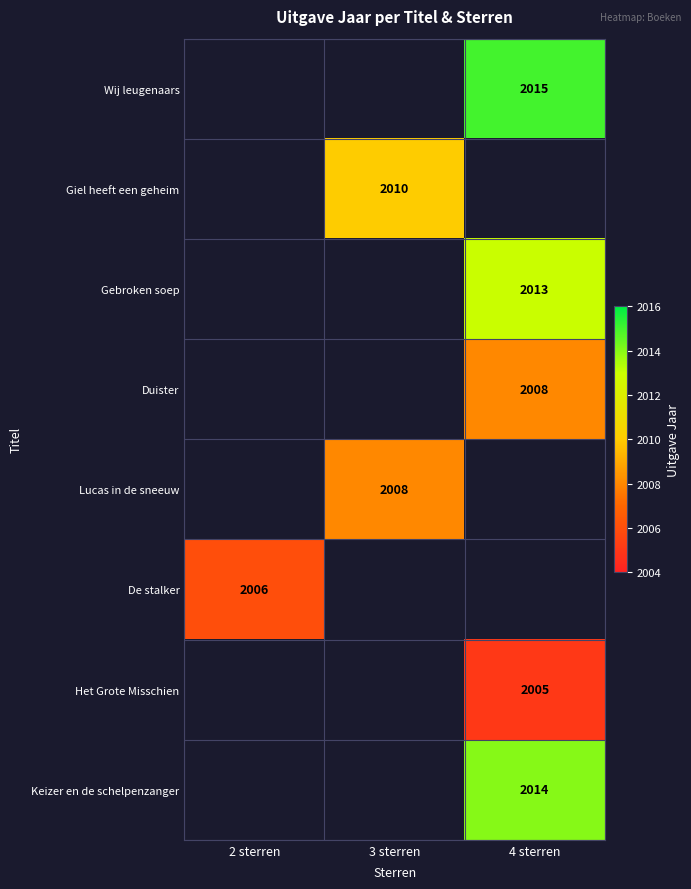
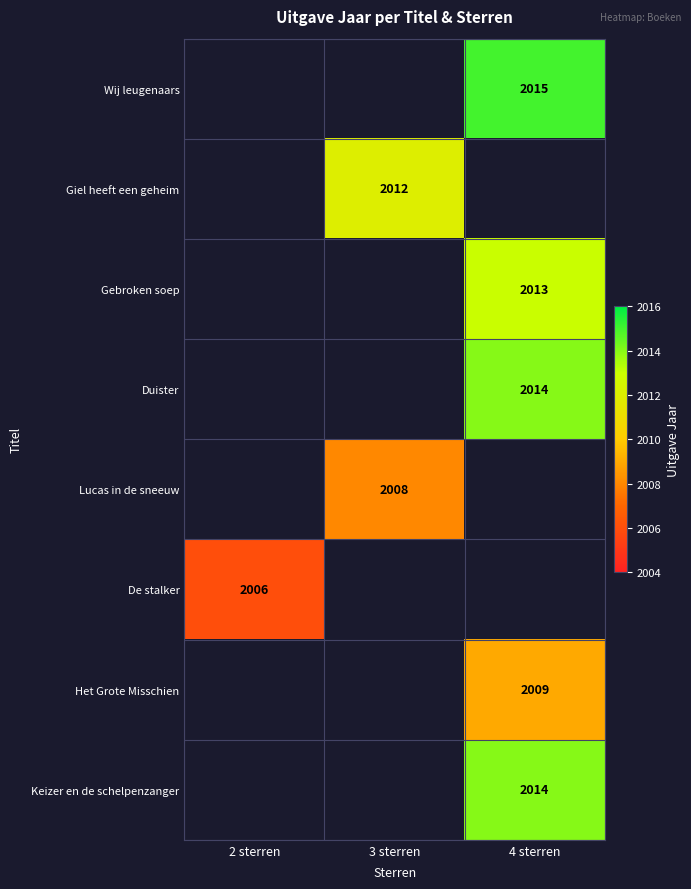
  {
    "Wij leugenaars": {
      "4 sterren": 2015
    },
    "Giel heeft een geheim": {
-     "3 sterren": 2010
+     "3 sterren": 2012
    },
    "Gebroken soep": {
      "4 sterren": 2013
    },
    "Duister": {
-     "4 sterren": 2008
+     "4 sterren": 2014
    },
    "Lucas in de sneeuw": {
      "3 sterren": 2008
    },
    "De stalker": {
      "2 sterren": 2006
    },
    "Het Grote Misschien": {
-     "4 sterren": 2005
+     "4 sterren": 2009
    },
    "Keizer en de schelpenzanger": {
      "4 sterren": 2014
    }
  }
